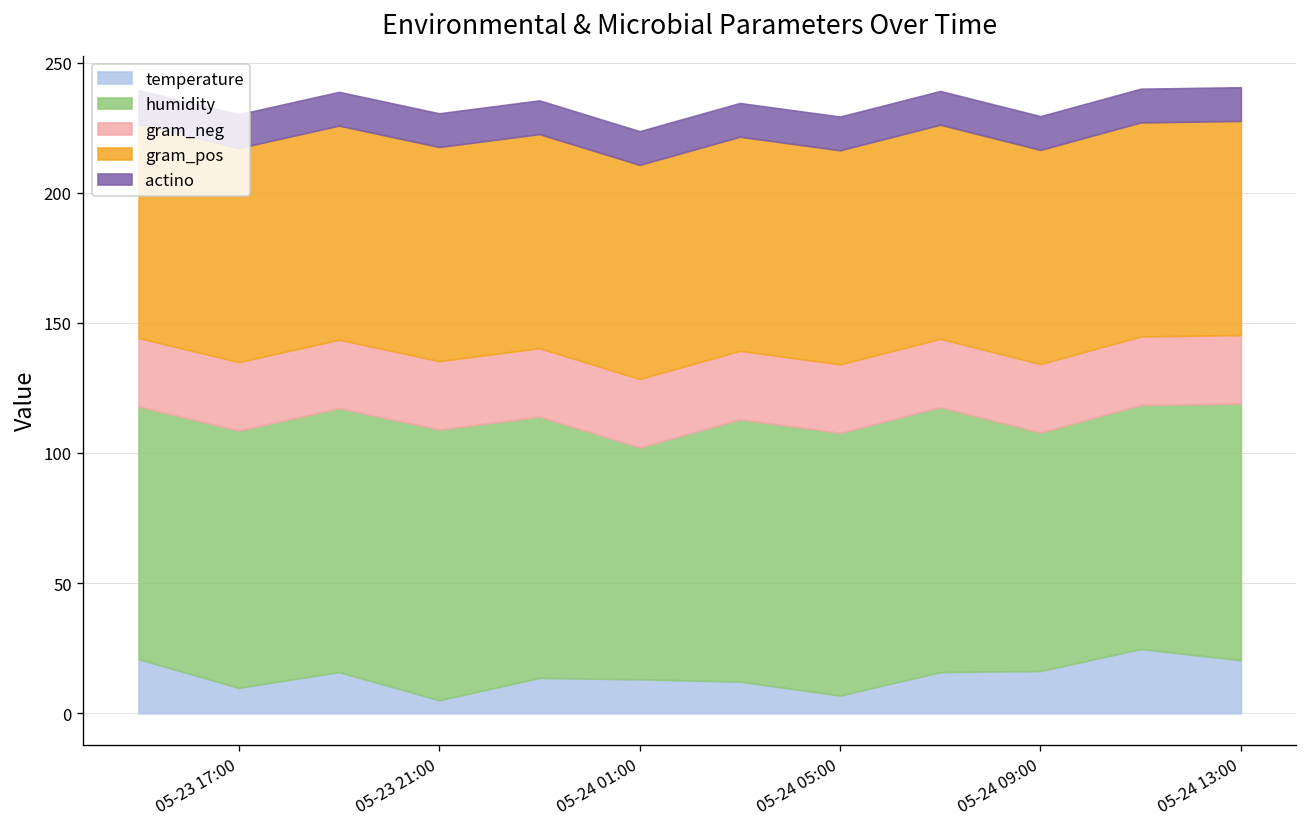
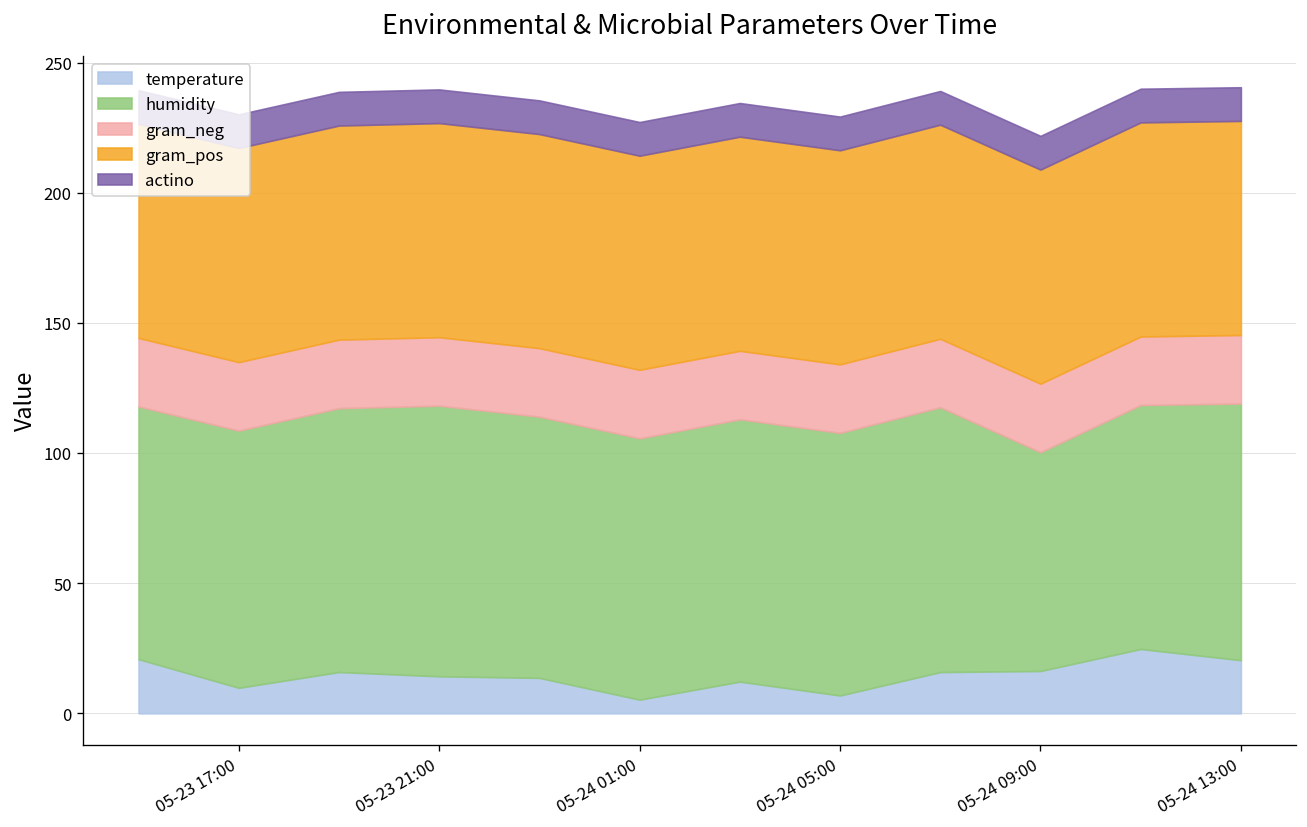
  {
    "temperature": {
      "05-23 17:00": 10,
-     "05-23 21:00": 5,
-     "05-24 01:00": 13,
+     "05-23 21:00": 14,
+     "05-24 01:00": 5,
      "05-24 05:00": 7,
      "05-24 09:00": 16,
      "05-24 13:00": 20
    },
    "humidity": {
      "05-23 17:00": 99,
      "05-23 21:00": 104,
-     "05-24 01:00": 89,
+     "05-24 01:00": 100,
      "05-24 05:00": 101,
-     "05-24 09:00": 92,
+     "05-24 09:00": 84,
      "05-24 13:00": 99
    },
    "gram_neg": {
      "05-23 17:00": 26,
      "05-23 21:00": 26,
      "05-24 01:00": 26,
      "05-24 05:00": 26,
      "05-24 09:00": 26,
      "05-24 13:00": 26
    },
    "gram_pos": {
      "05-23 21:00": 82,
      "05-24 01:00": 82,
      "05-24 05:00": 82,
      "05-24 09:00": 82,
      "05-24 13:00": 82
    },
    "actino": {
      "05-23 21:00": 13,
      "05-24 01:00": 13,
      "05-24 05:00": 13,
      "05-24 09:00": 13,
      "05-24 13:00": 13
    }
  }
